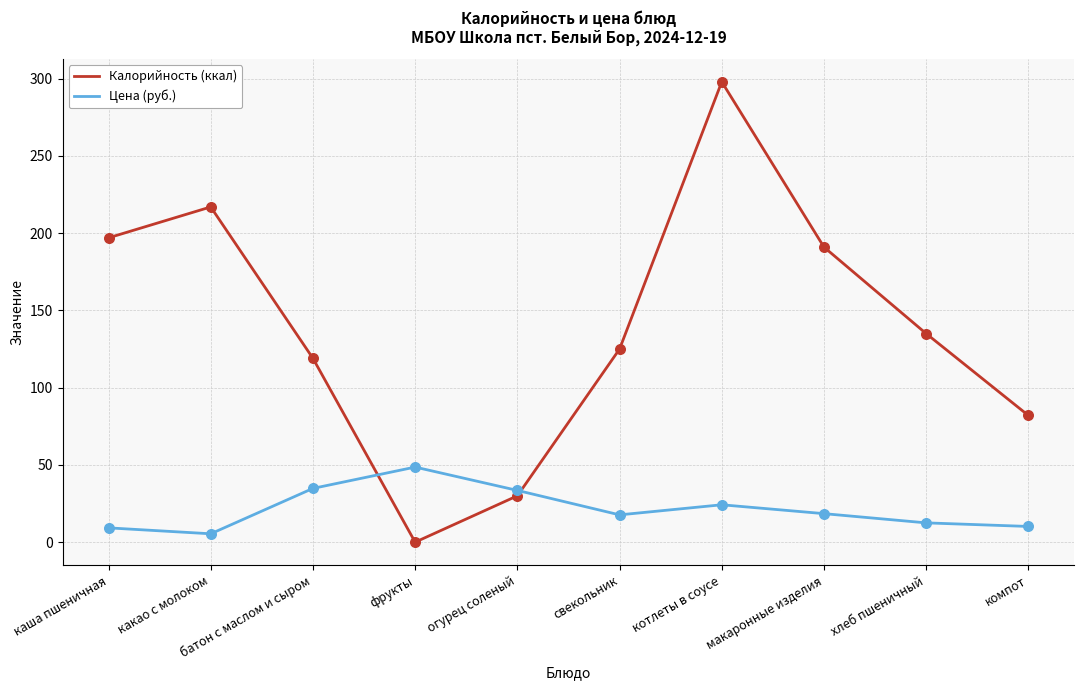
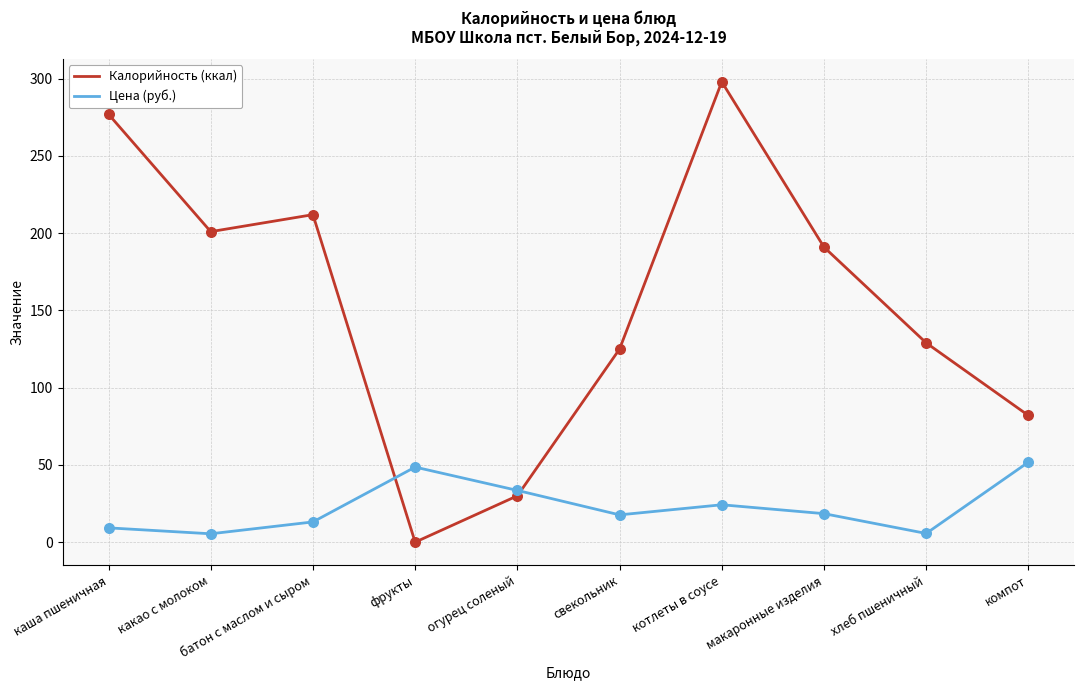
  {
    "Калорийность (ккал)": {
-     "каша пшеничная": 197,
-     "какао с молоком": 217,
-     "батон с маслом и сыром": 119,
+     "каша пшеничная": 277,
+     "какао с молоком": 201,
+     "батон с маслом и сыром": 212,
      "фрукты": 0,
      "огурец соленый": 30,
      "свекольник": 125,
      "котлеты в соусе": 298,
      "макаронные изделия": 191,
-     "хлеб пшеничный": 135,
+     "хлеб пшеничный": 129,
      "компот": 82
    },
    "Цена (руб.)": {
      "каша пшеничная": 9,
      "какао с молоком": 5,
-     "батон с маслом и сыром": 35,
+     "батон с маслом и сыром": 13,
      "фрукты": 49,
      "огурец соленый": 34,
      "свекольник": 18,
      "котлеты в соусе": 24,
      "макаронные изделия": 18,
-     "хлеб пшеничный": 12,
-     "компот": 10
+     "хлеб пшеничный": 6,
+     "компот": 52
    }
  }
